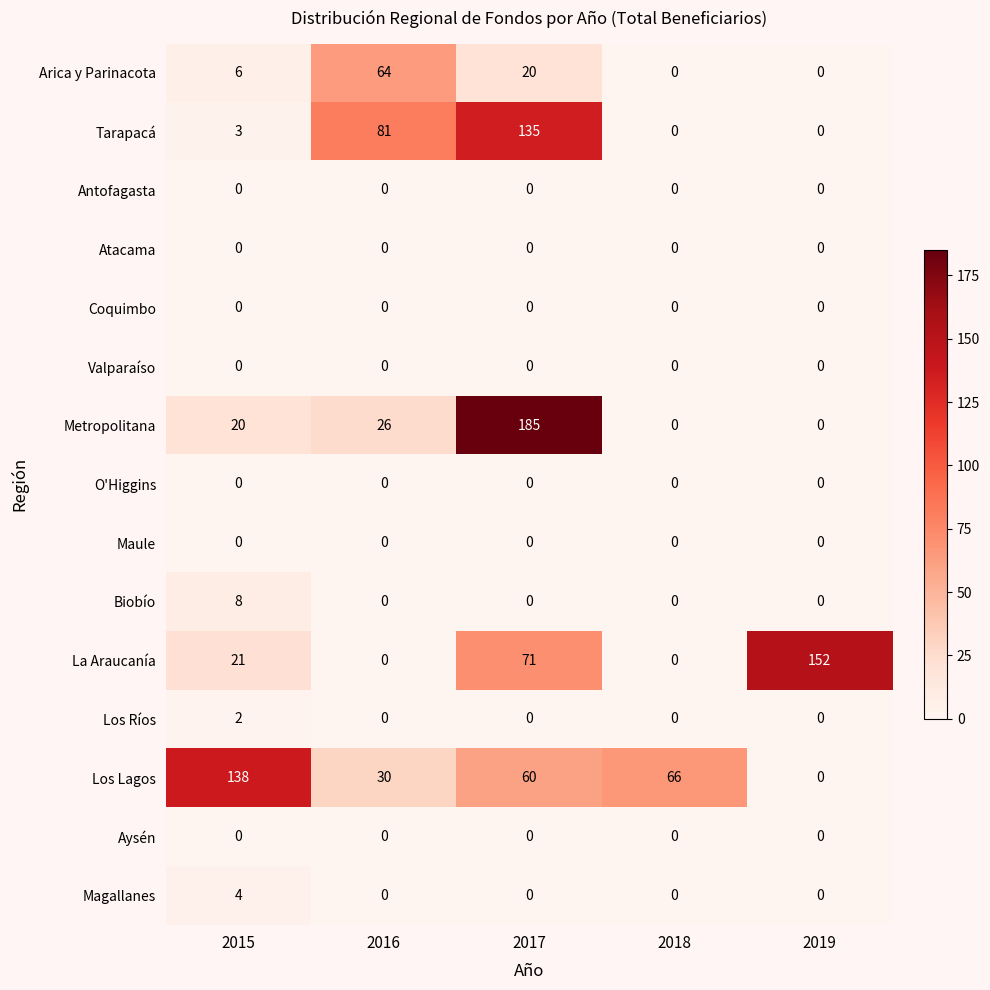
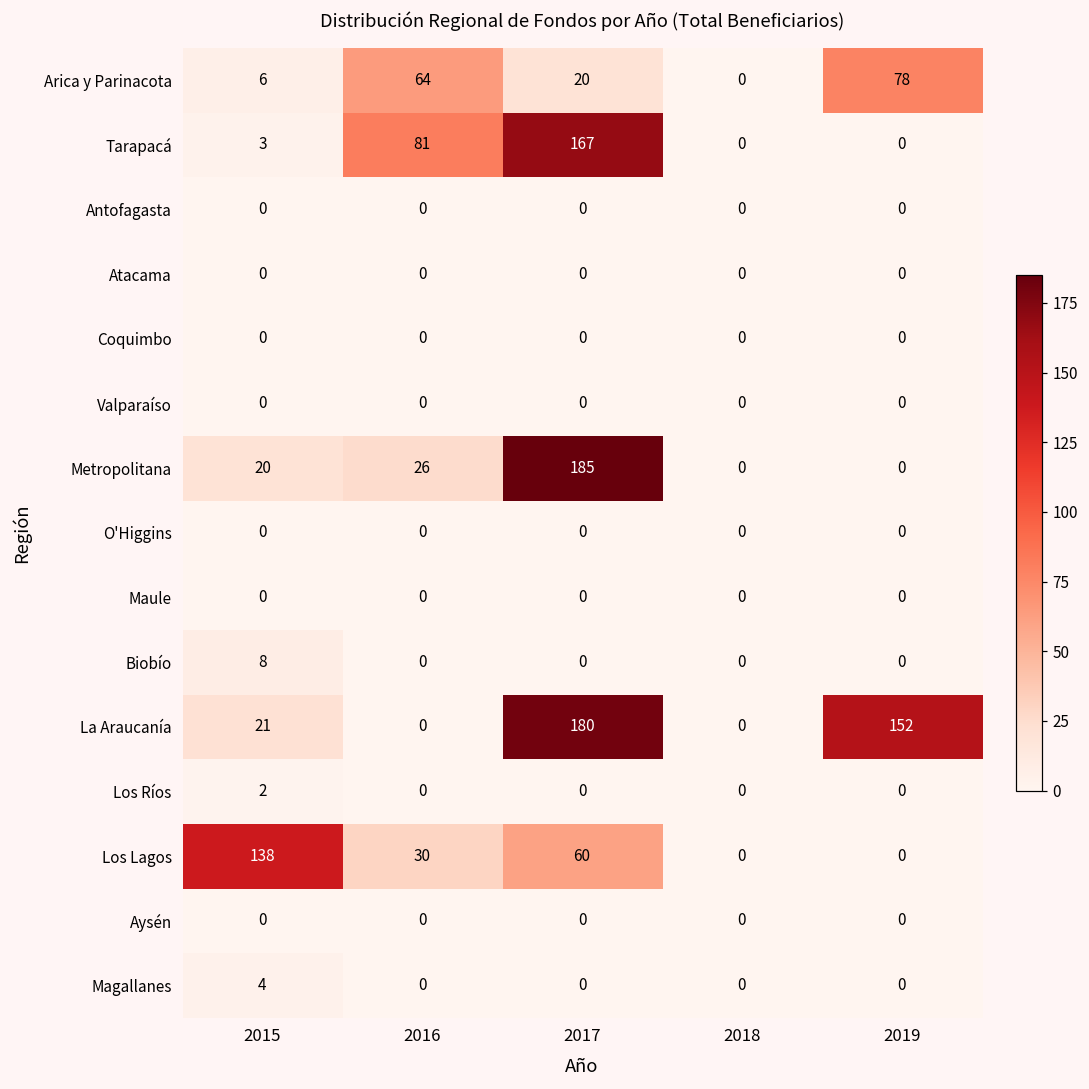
  {
    "Arica y Parinacota": {
      "2015": 6,
      "2016": 64,
      "2017": 20,
      "2018": 0,
-     "2019": 0
+     "2019": 78
    },
    "Tarapacá": {
      "2015": 3,
      "2016": 81,
-     "2017": 135,
+     "2017": 167,
      "2018": 0,
      "2019": 0
    },
    "Antofagasta": {
      "2015": 0,
      "2016": 0,
      "2017": 0,
      "2018": 0,
      "2019": 0
    },
    "Atacama": {
      "2015": 0,
      "2016": 0,
      "2017": 0,
      "2018": 0,
      "2019": 0
    },
    "Coquimbo": {
      "2015": 0,
      "2016": 0,
      "2017": 0,
      "2018": 0,
      "2019": 0
    },
    "Valparaíso": {
      "2015": 0,
      "2016": 0,
      "2017": 0,
      "2018": 0,
      "2019": 0
    },
    "Metropolitana": {
      "2015": 20,
      "2016": 26,
      "2017": 185,
      "2018": 0,
      "2019": 0
    },
    "O'Higgins": {
      "2015": 0,
      "2016": 0,
      "2017": 0,
      "2018": 0,
      "2019": 0
    },
    "Maule": {
      "2015": 0,
      "2016": 0,
      "2017": 0,
      "2018": 0,
      "2019": 0
    },
    "Biobío": {
      "2015": 8,
      "2016": 0,
      "2017": 0,
      "2018": 0,
      "2019": 0
    },
    "La Araucanía": {
      "2015": 21,
      "2016": 0,
-     "2017": 71,
+     "2017": 180,
      "2018": 0,
      "2019": 152
    },
    "Los Ríos": {
      "2015": 2,
      "2016": 0,
      "2017": 0,
      "2018": 0,
      "2019": 0
    },
    "Los Lagos": {
      "2015": 138,
      "2016": 30,
      "2017": 60,
-     "2018": 66,
+     "2018": 0,
      "2019": 0
    },
    "Aysén": {
      "2015": 0,
      "2016": 0,
      "2017": 0,
      "2018": 0,
      "2019": 0
    },
    "Magallanes": {
      "2015": 4,
      "2016": 0,
      "2017": 0,
      "2018": 0,
      "2019": 0
    }
  }
